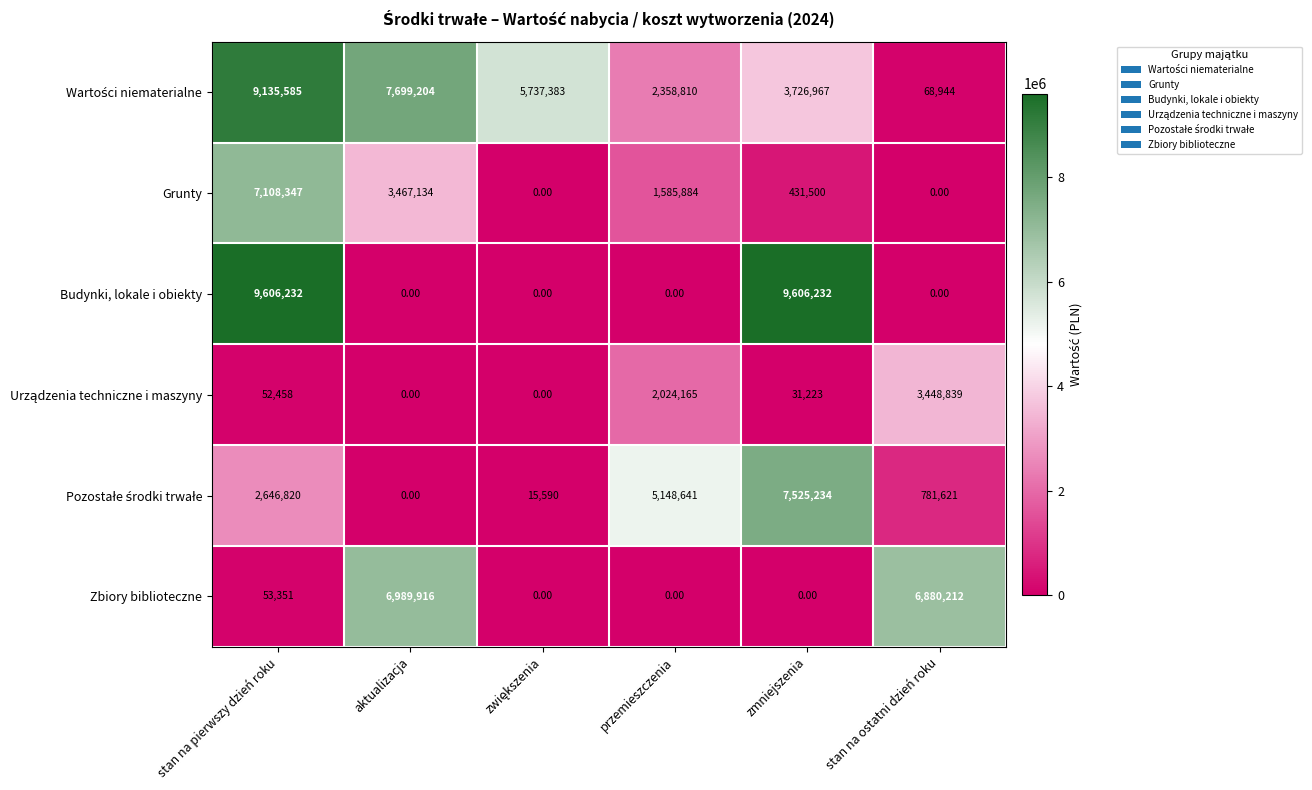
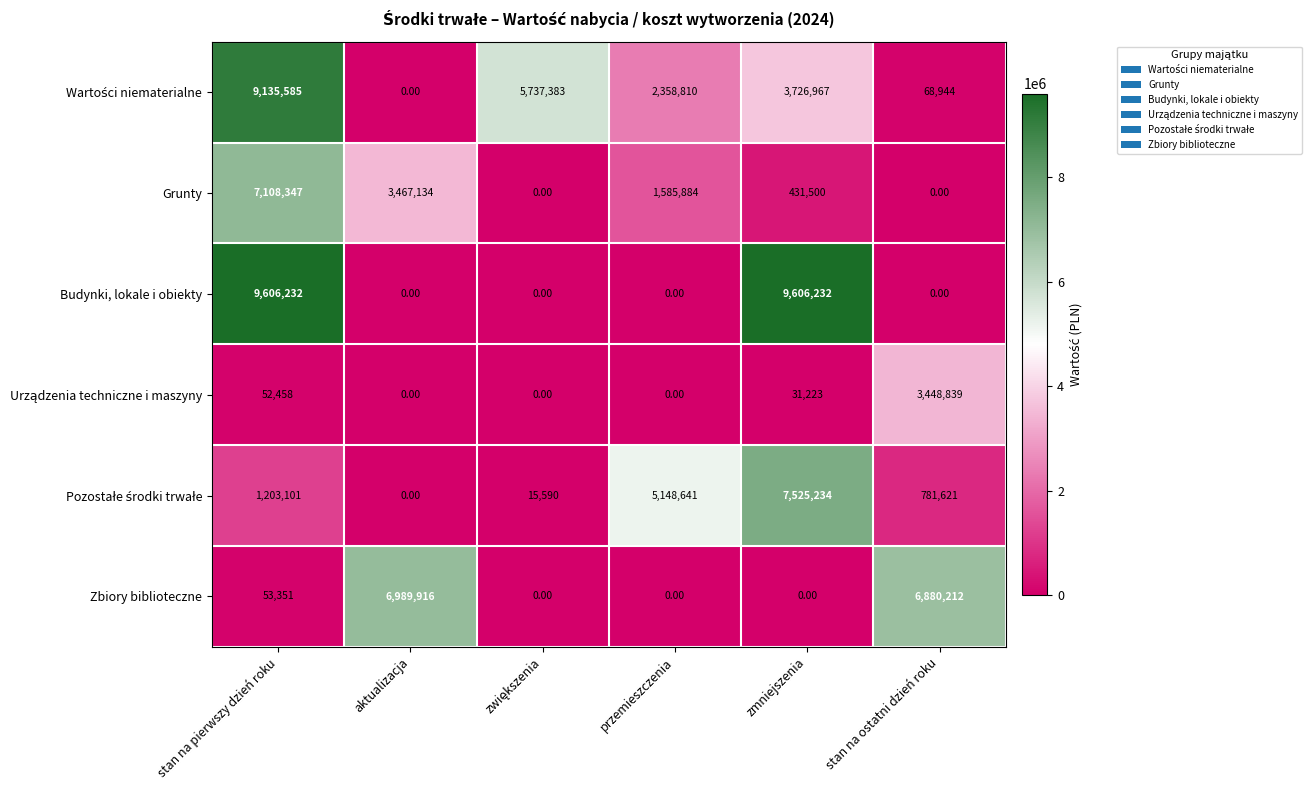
  {
    "Wartości niematerialne": {
      "stan na pierwszy dzień roku": "9,135,585",
-     "aktualizacja": "7,699,204",
+     "aktualizacja": "0.00",
      "zwiększenia": "5,737,383",
      "przemieszczenia": "2,358,810",
      "zmniejszenia": "3,726,967",
      "stan na ostatni dzień roku": "68,944"
    },
    "Grunty": {
      "stan na pierwszy dzień roku": "7,108,347",
      "aktualizacja": "3,467,134",
      "zwiększenia": "0.00",
      "przemieszczenia": "1,585,884",
      "zmniejszenia": "431,500",
      "stan na ostatni dzień roku": "0.00"
    },
    "Budynki, lokale i obiekty": {
      "stan na pierwszy dzień roku": "9,606,232",
      "aktualizacja": "0.00",
      "zwiększenia": "0.00",
      "przemieszczenia": "0.00",
      "zmniejszenia": "9,606,232",
      "stan na ostatni dzień roku": "0.00"
    },
    "Urządzenia techniczne i maszyny": {
      "stan na pierwszy dzień roku": "52,458",
      "aktualizacja": "0.00",
      "zwiększenia": "0.00",
-     "przemieszczenia": "2,024,165",
+     "przemieszczenia": "0.00",
      "zmniejszenia": "31,223",
      "stan na ostatni dzień roku": "3,448,839"
    },
    "Pozostałe środki trwałe": {
-     "stan na pierwszy dzień roku": "2,646,820",
+     "stan na pierwszy dzień roku": "1,203,101",
      "aktualizacja": "0.00",
      "zwiększenia": "15,590",
      "przemieszczenia": "5,148,641",
      "zmniejszenia": "7,525,234",
      "stan na ostatni dzień roku": "781,621"
    },
    "Zbiory biblioteczne": {
      "stan na pierwszy dzień roku": "53,351",
      "aktualizacja": "6,989,916",
      "zwiększenia": "0.00",
      "przemieszczenia": "0.00",
      "zmniejszenia": "0.00",
      "stan na ostatni dzień roku": "6,880,212"
    }
  }
